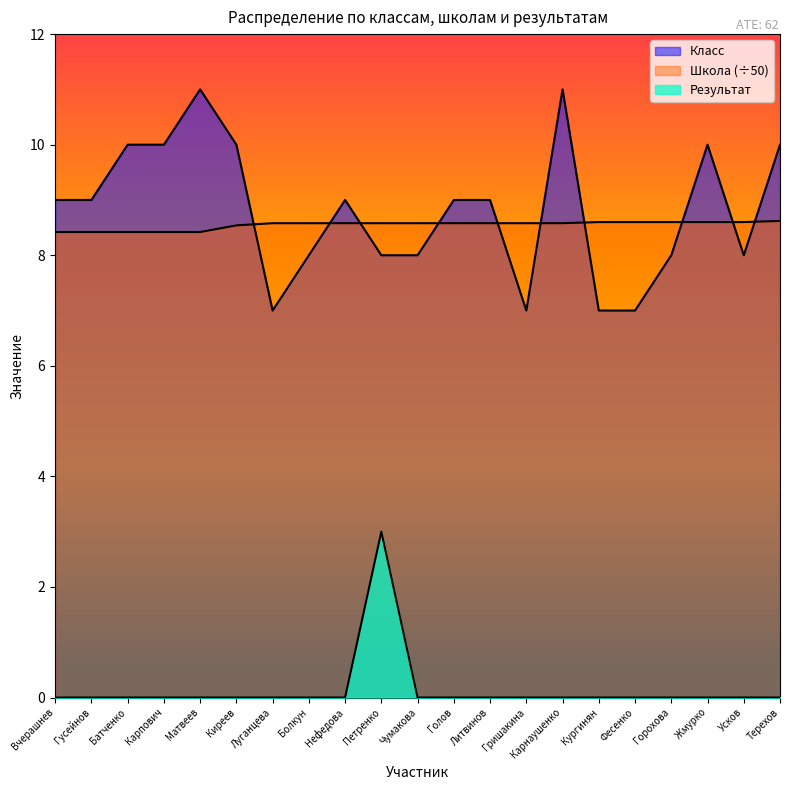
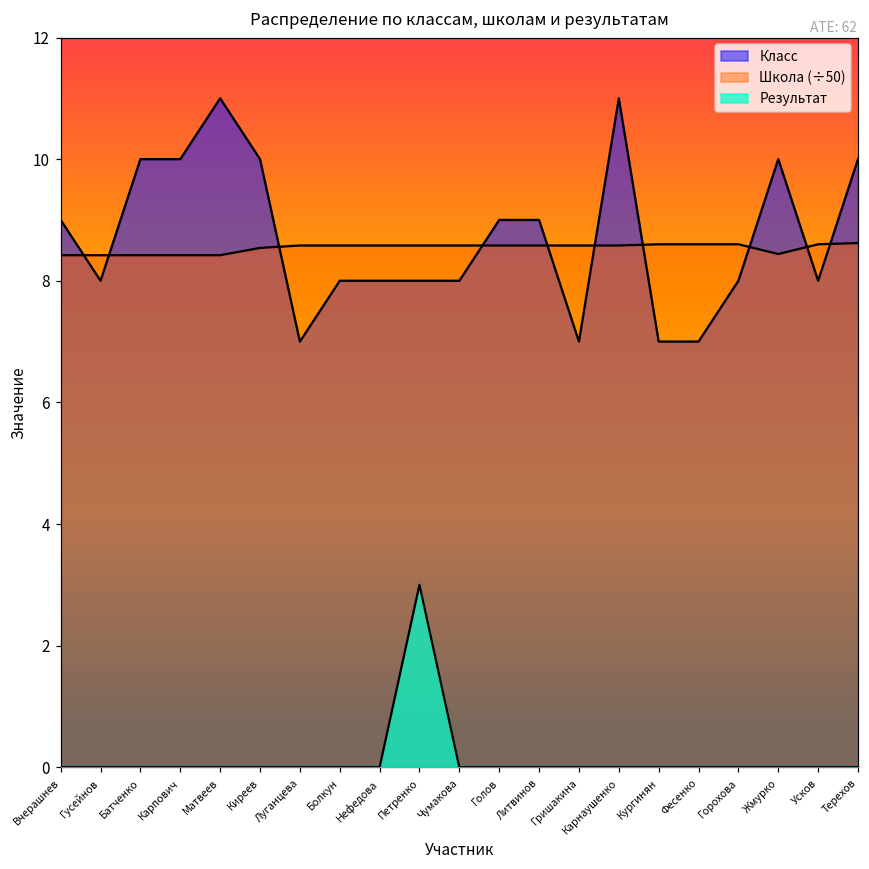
  {
    "Класс": {
      "Вчерашнев": 9,
-     "Гусейнов": 9,
+     "Гусейнов": 8,
      "Батченко": 10,
      "Карпович": 10,
      "Матвеев": 11,
      "Киреев": 10,
      "Луганцева": 7,
      "Болкун": 8,
-     "Нефедова": 9,
+     "Нефедова": 8,
      "Петренко": 8,
      "Чумакова": 8,
      "Голов": 9,
      "Литвинов": 9,
      "Гришакина": 7,
      "Карнаушенко": 11,
      "Кургинян": 7,
      "Фесенко": 7,
      "Горохова": 8,
      "Жмурко": 10,
      "Усков": 8,
      "Терехов": 10
    },
    "Школа (÷50)": {
      "Вчерашнев": 8.4,
      "Гусейнов": 8.4,
      "Батченко": 8.4,
      "Карпович": 8.4,
      "Матвеев": 8.4,
      "Киреев": 8.5,
      "Луганцева": 8.6,
      "Болкун": 8.6,
      "Нефедова": 8.6,
      "Петренко": 8.6,
      "Чумакова": 8.6,
      "Голов": 8.6,
      "Литвинов": 8.6,
      "Гришакина": 8.6,
      "Карнаушенко": 8.6,
      "Кургинян": 8.6,
      "Фесенко": 8.6,
      "Горохова": 8.6,
-     "Жмурко": 8.6,
+     "Жмурко": 8.4,
      "Усков": 8.6,
      "Терехов": 8.6
    },
    "Результат": {
      "Петренко": 3.0
    }
  }
